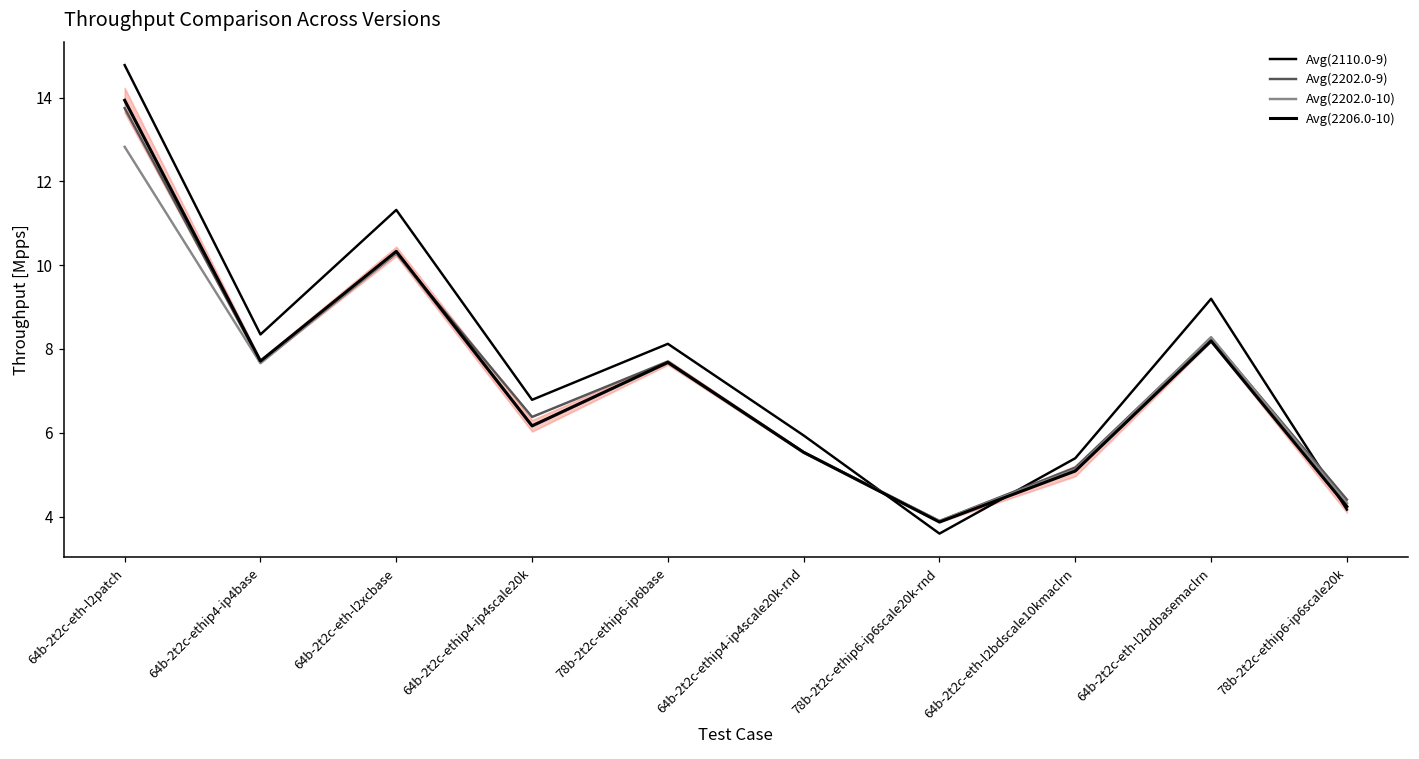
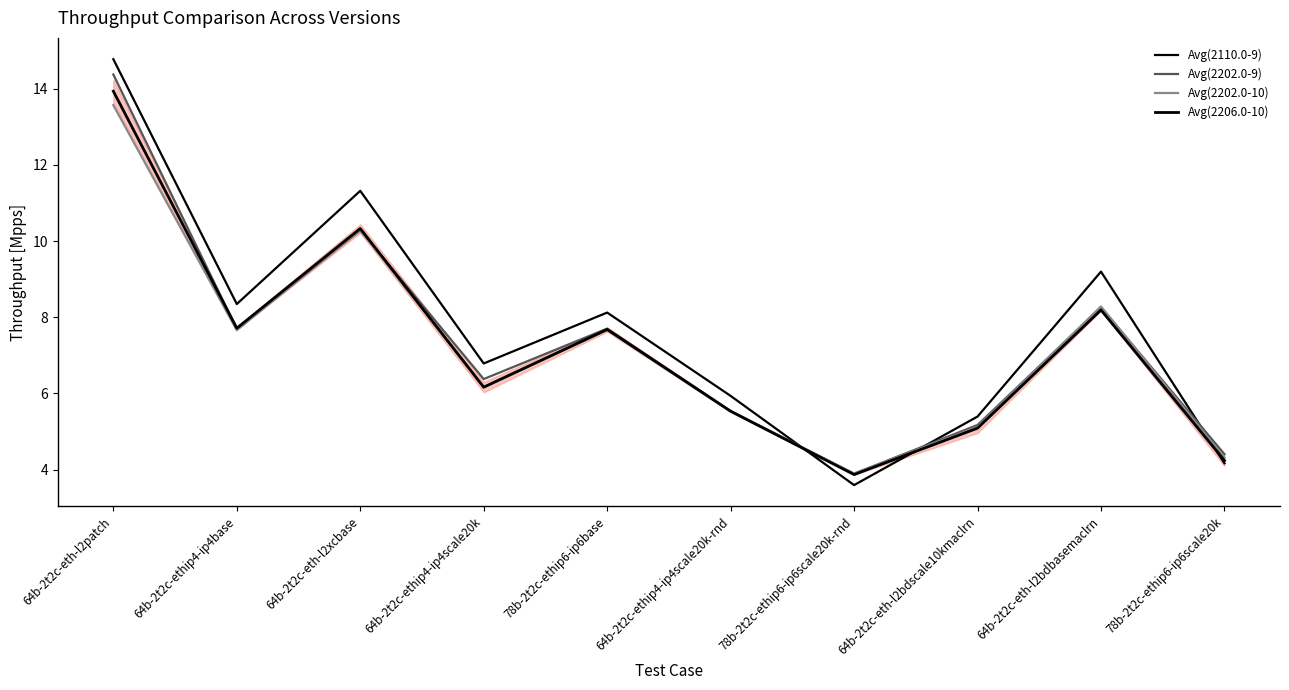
  {
    "Avg(2202.0-9)": {
-     "64b-2t2c-eth-l2patch": 13.7,
+     "64b-2t2c-eth-l2patch": 14.4,
      "64b-2t2c-ethip4-ip4scale20k": 6.4
    },
    "Avg(2202.0-10)": {
-     "64b-2t2c-eth-l2patch": 12.8,
+     "64b-2t2c-eth-l2patch": 13.6,
      "78b-2t2c-ethip6-ip6scale20k": 4.3
    }
  }
